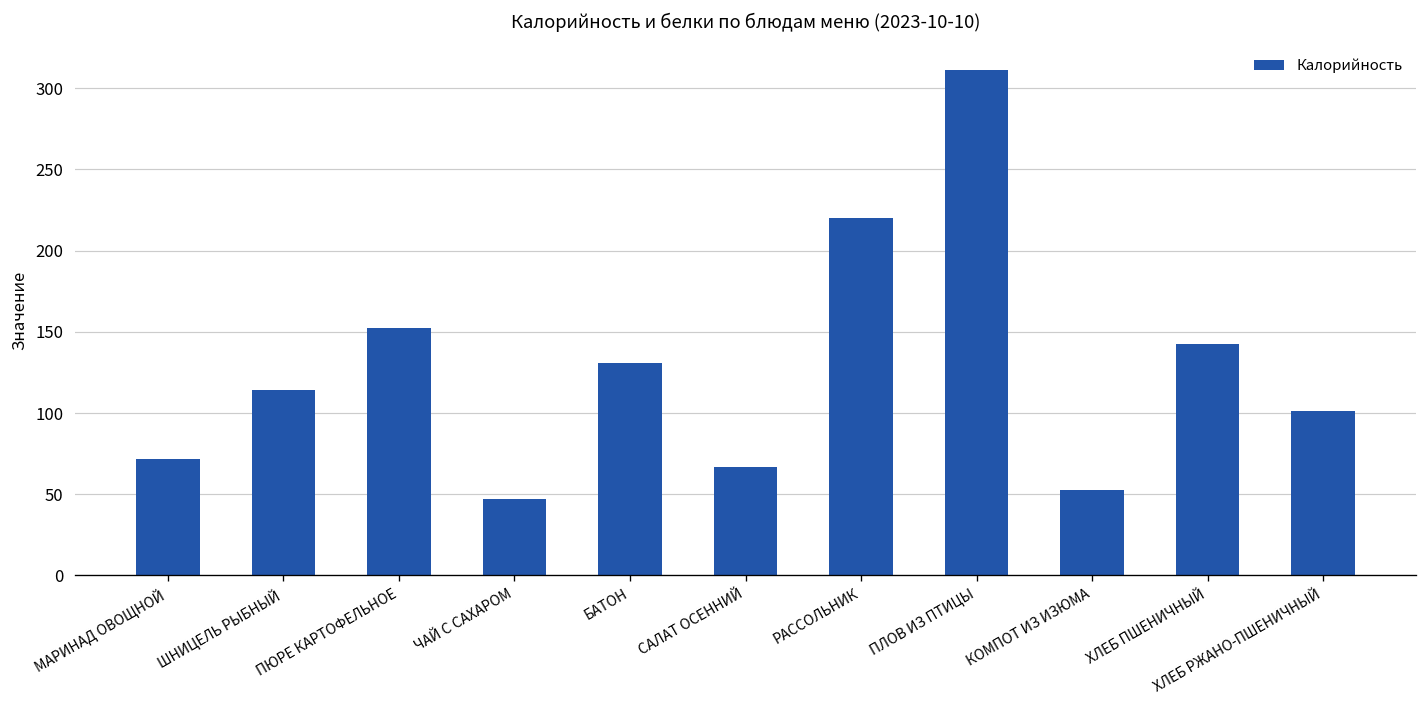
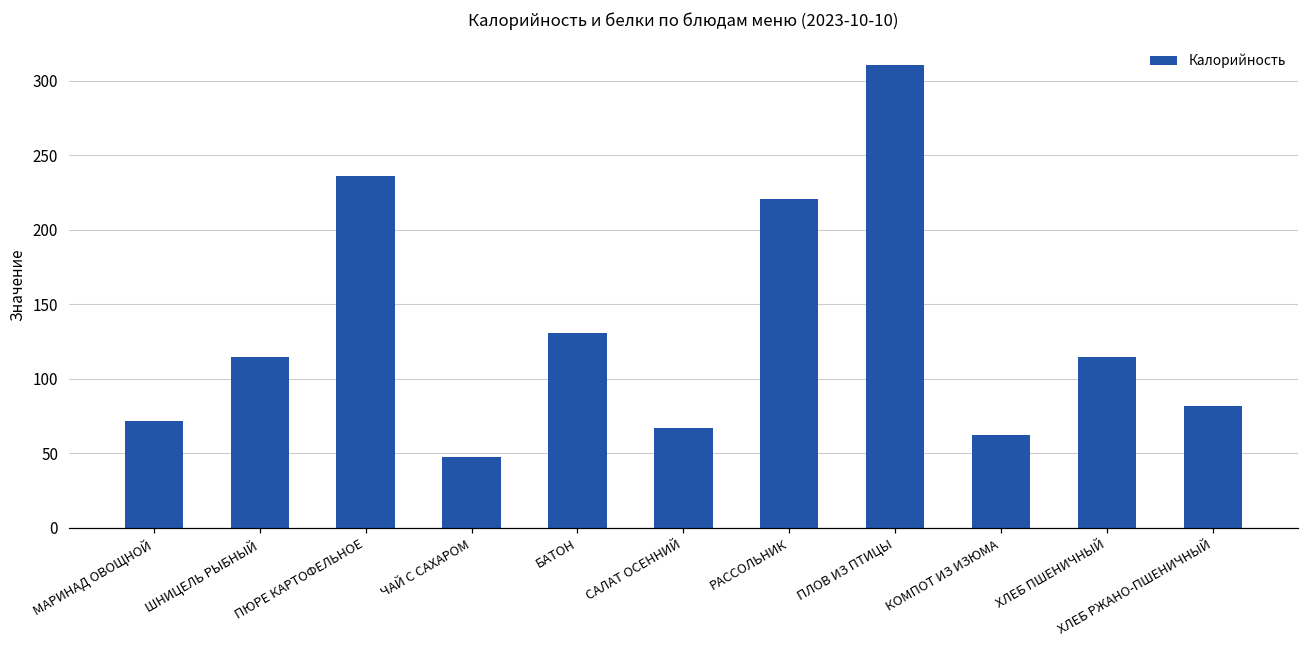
  {
    "МАРИНАД ОВОЩНОЙ": 72,
    "ШНИЦЕЛЬ РЫБНЫЙ": 114,
-   "ПЮРЕ КАРТОФЕЛЬНОЕ": 152,
+   "ПЮРЕ КАРТОФЕЛЬНОЕ": 236,
    "ЧАЙ С САХАРОМ": 47,
    "БАТОН": 131,
    "САЛАТ ОСЕННИЙ": 67,
    "РАССОЛЬНИК": 220,
    "ПЛОВ ИЗ ПТИЦЫ": 311,
-   "КОМПОТ ИЗ ИЗЮМА": 53,
-   "ХЛЕБ ПШЕНИЧНЫЙ": 143,
-   "ХЛЕБ РЖАНО-ПШЕНИЧНЫЙ": 101
+   "КОМПОТ ИЗ ИЗЮМА": 62,
+   "ХЛЕБ ПШЕНИЧНЫЙ": 115,
+   "ХЛЕБ РЖАНО-ПШЕНИЧНЫЙ": 82
  }
